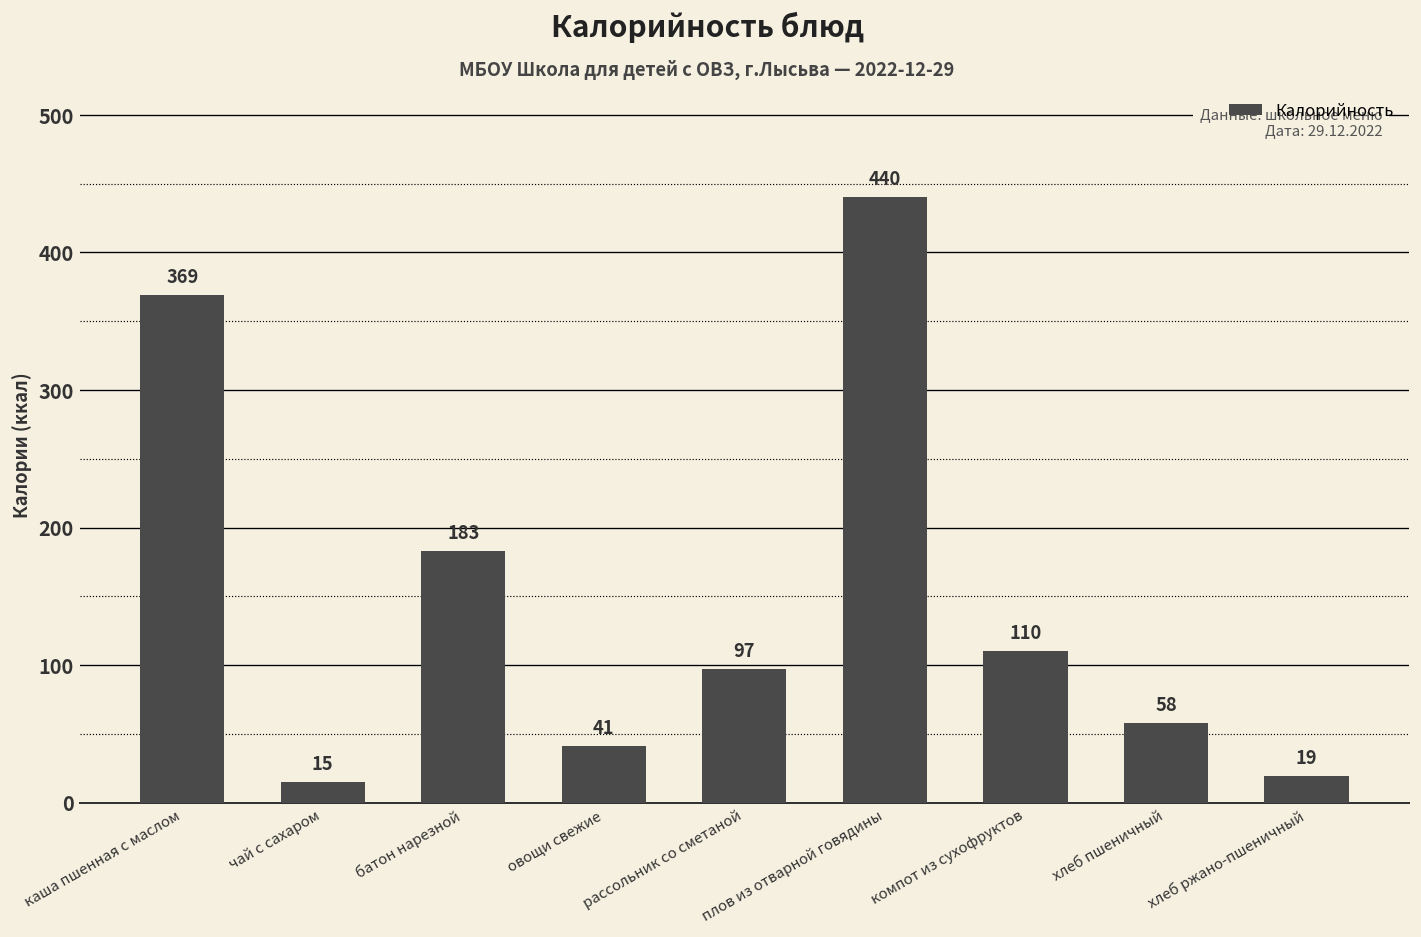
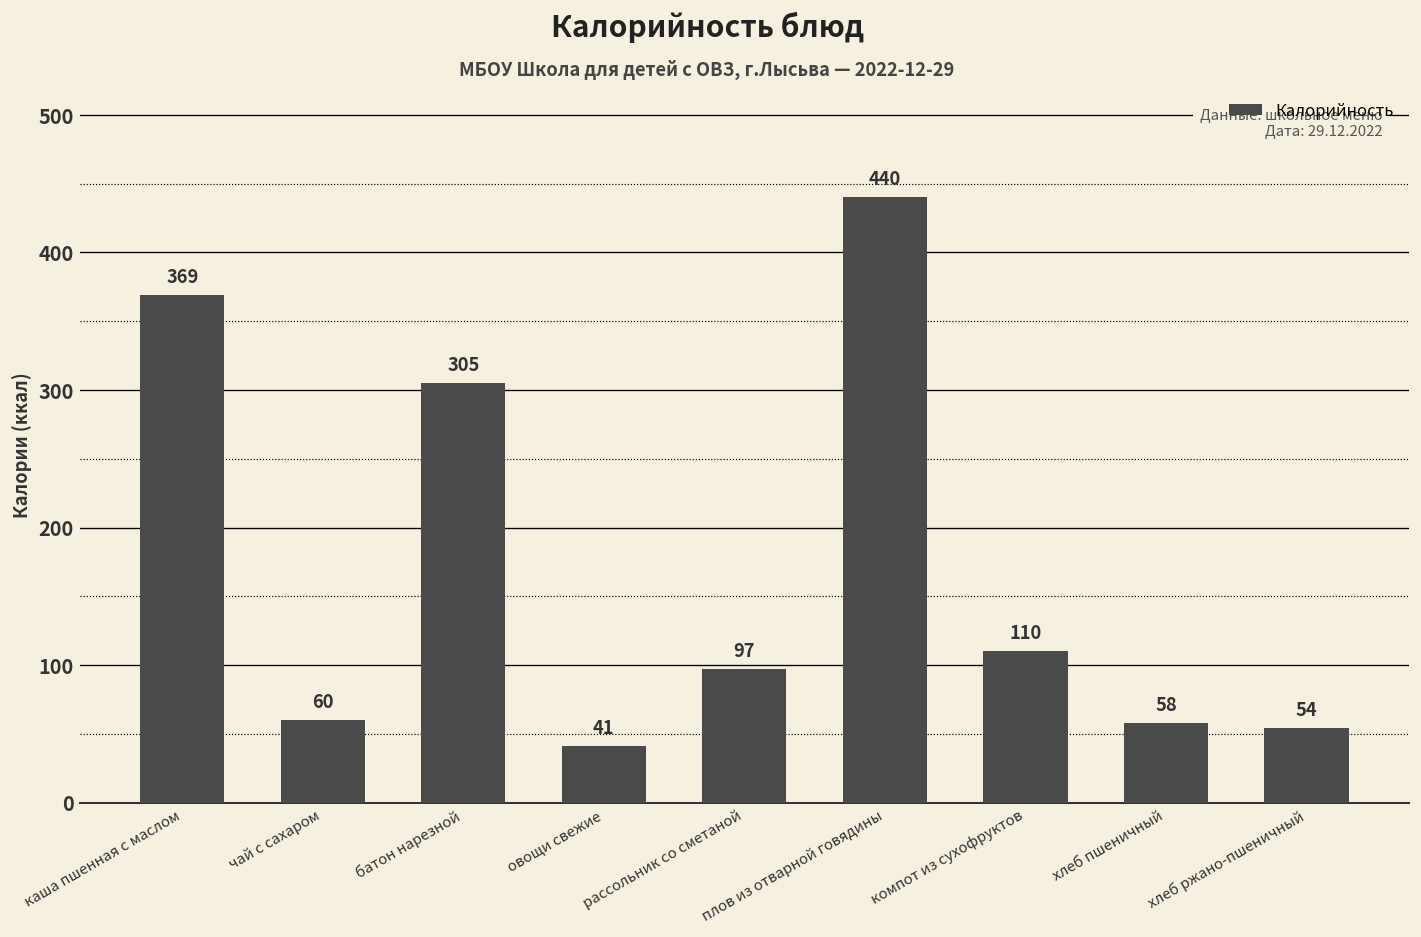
  {
    "каша пшенная с маслом": 369,
-   "чай с сахаром": 15,
-   "батон нарезной": 183,
+   "чай с сахаром": 60,
+   "батон нарезной": 305,
    "овощи свежие": 41,
    "рассольник со сметаной": 97,
    "плов из отварной говядины": 440,
    "компот из сухофруктов": 110,
    "хлеб пшеничный": 58,
-   "хлеб ржано-пшеничный": 19
+   "хлеб ржано-пшеничный": 54
  }
